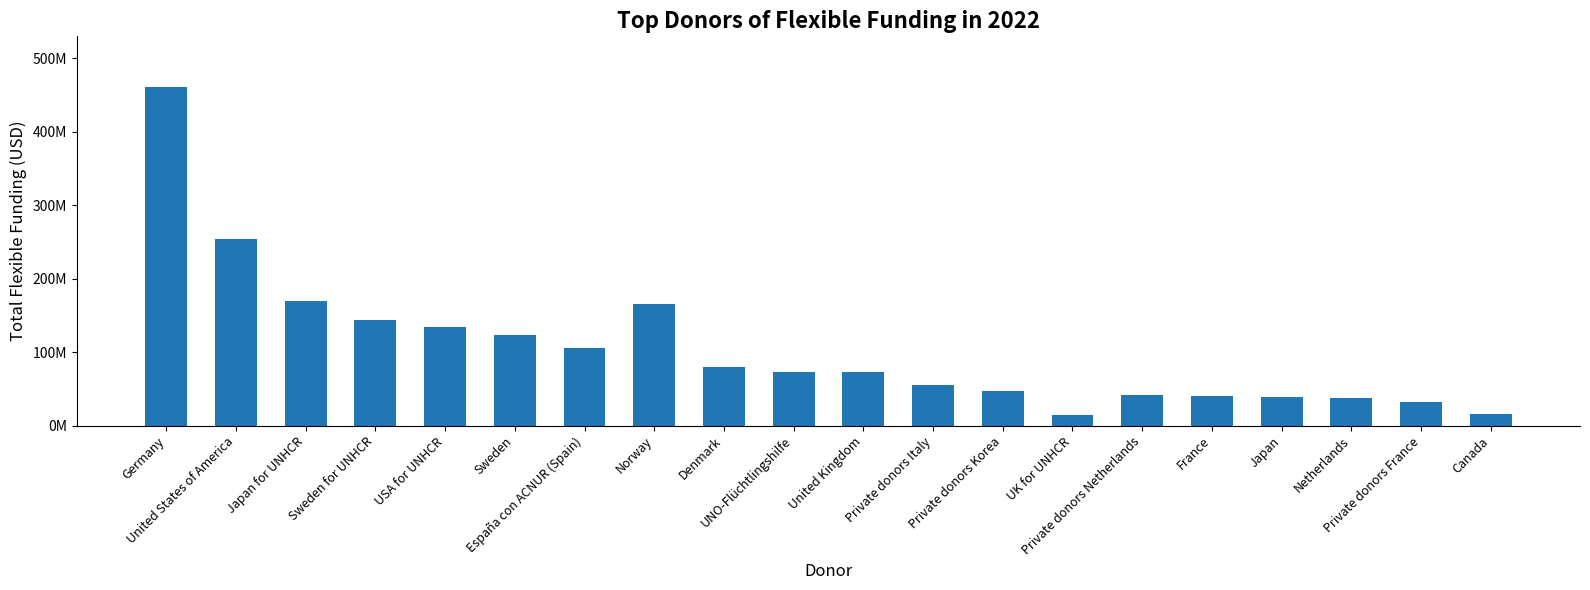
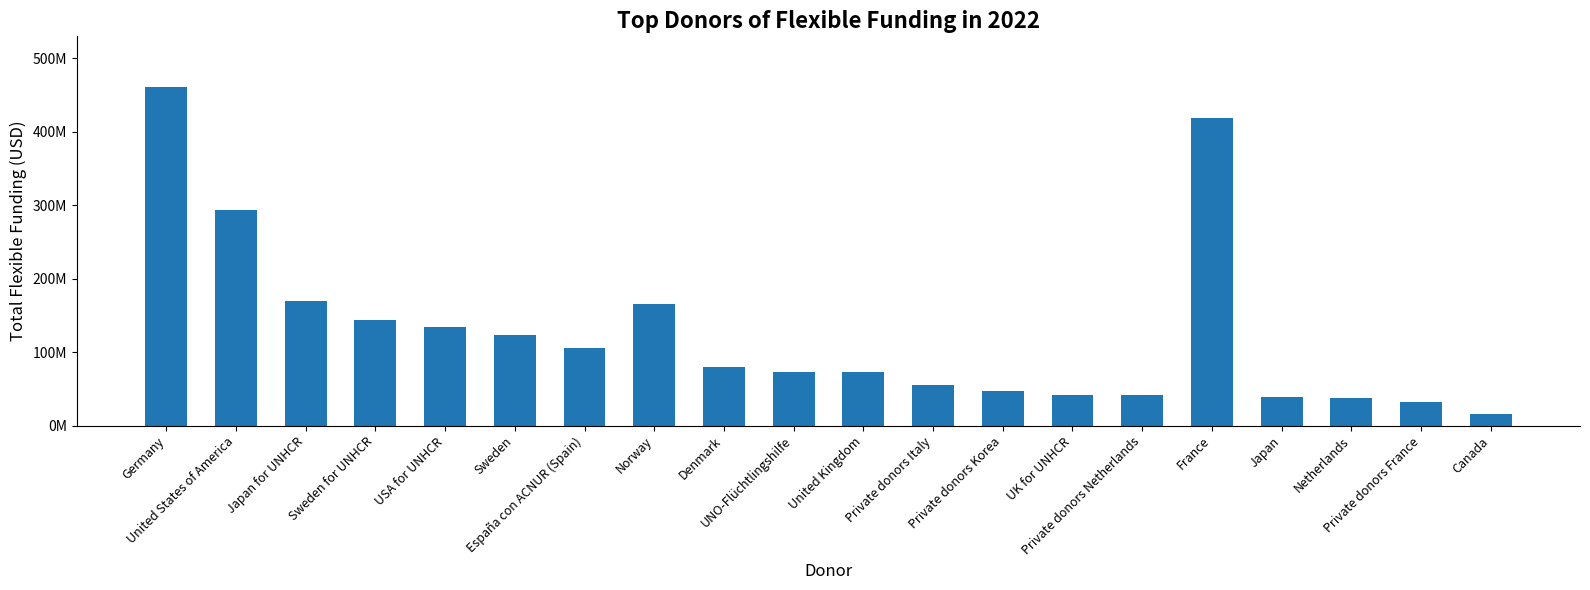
  {
    "Germany": 460000000,
-   "United States of America": 250000000,
+   "United States of America": 290000000,
    "Japan for UNHCR": 170000000,
    "Sweden for UNHCR": 140000000,
    "USA for UNHCR": 130000000,
    "Sweden": 120000000,
    "España con ACNUR (Spain)": 110000000,
    "Norway": 170000000,
    "Denmark": 80000000,
    "UNO-Flüchtlingshilfe": 70000000,
    "United Kingdom": 70000000,
    "Private donors Italy": 60000000,
    "Private donors Korea": 50000000,
-   "UK for UNHCR": 10000000,
+   "UK for UNHCR": 40000000,
    "Private donors Netherlands": 40000000,
-   "France": 40000000,
+   "France": 420000000,
    "Japan": 40000000,
    "Netherlands": 40000000,
    "Private donors France": 30000000,
    "Canada": 20000000
  }
